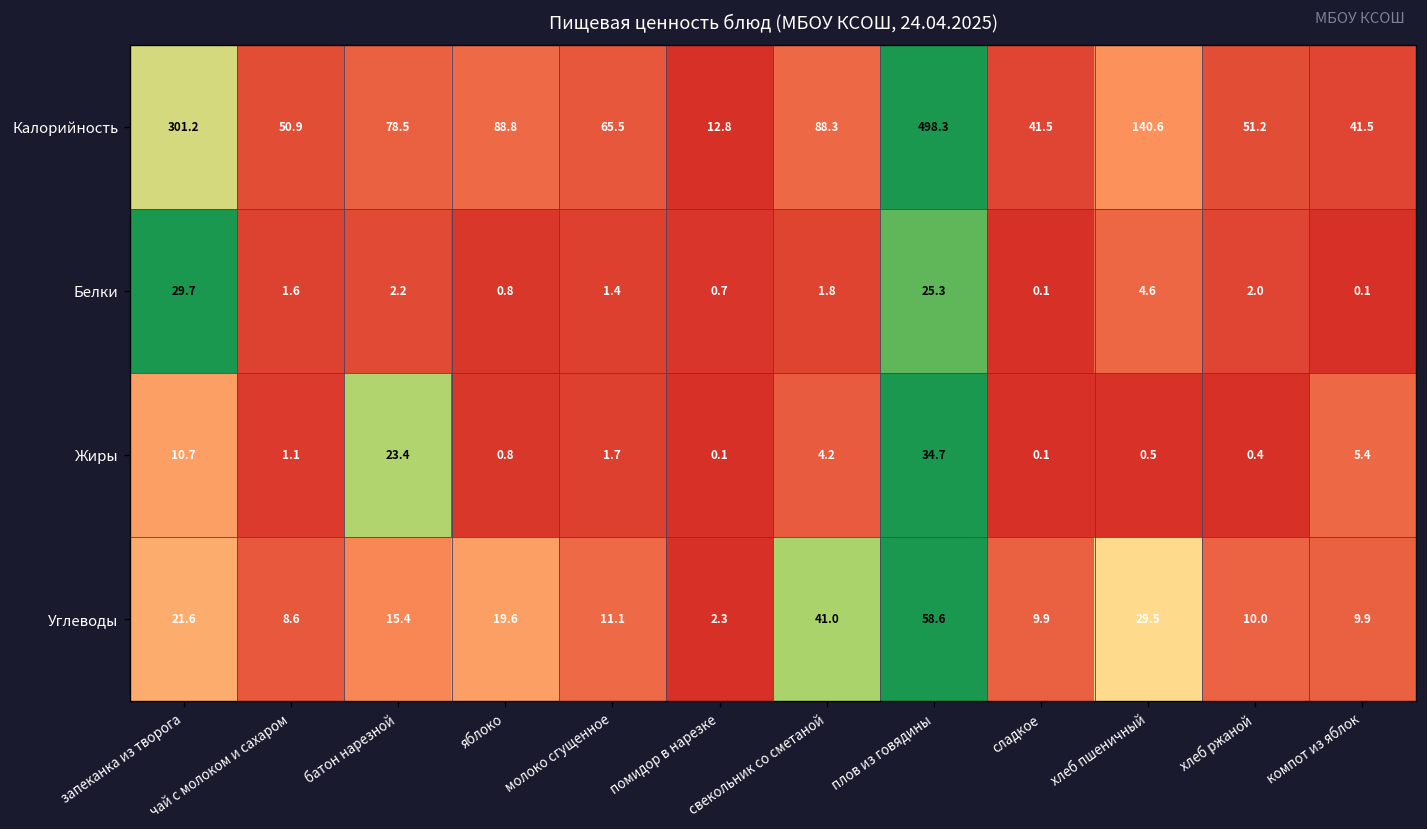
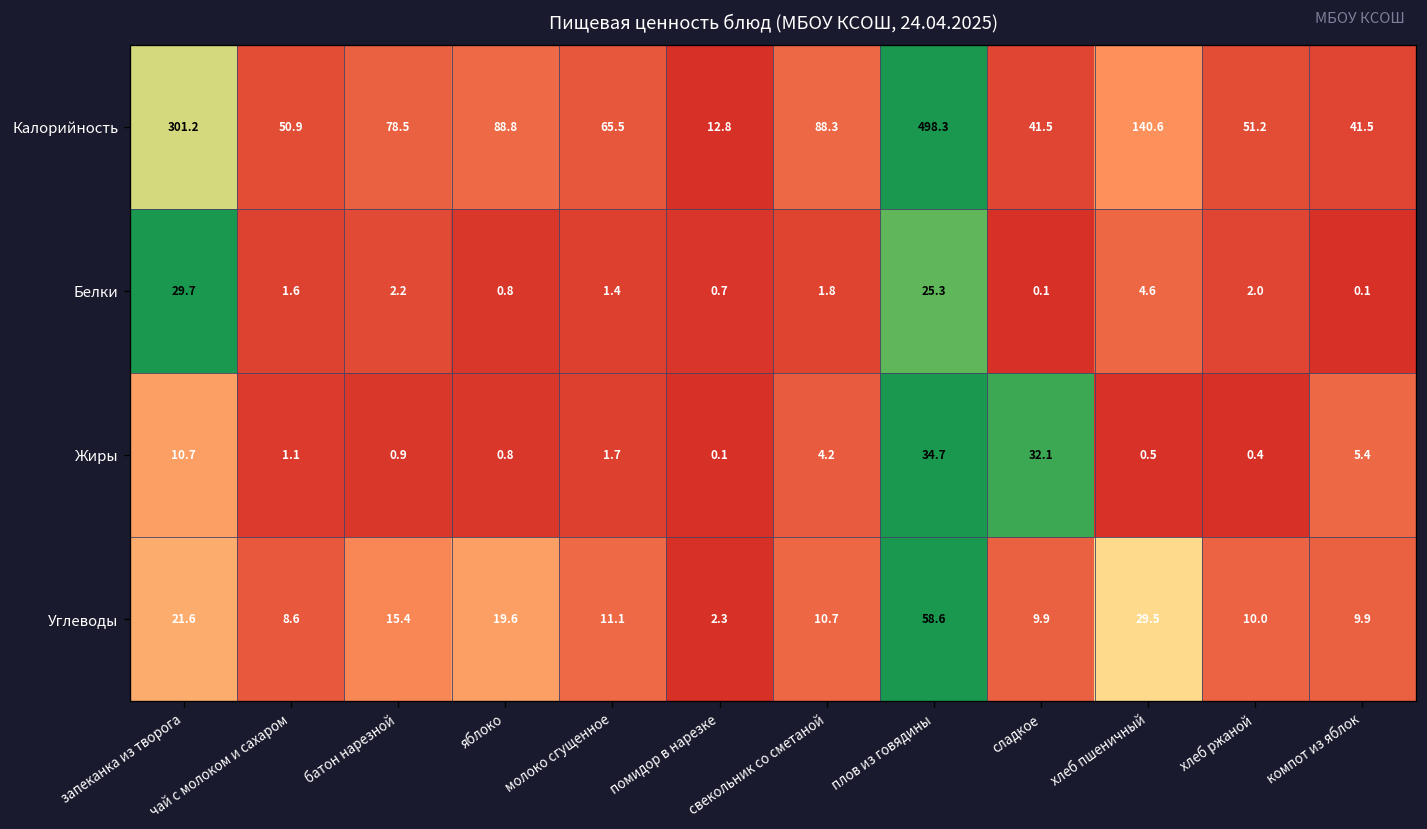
  {
    "Калорийность": {
      "запеканка из творога": 301.2,
      "чай с молоком и сахаром": 50.9,
      "батон нарезной": 78.5,
      "яблоко": 88.8,
      "молоко сгущенное": 65.5,
      "помидор в нарезке": 12.8,
      "свекольник со сметаной": 88.3,
      "плов из говядины": 498.3,
      "сладкое": 41.5,
      "хлеб пшеничный": 140.6,
      "хлеб ржаной": 51.2,
      "компот из яблок": 41.5
    },
    "Белки": {
      "запеканка из творога": 29.7,
      "чай с молоком и сахаром": 1.6,
      "батон нарезной": 2.2,
      "яблоко": 0.8,
      "молоко сгущенное": 1.4,
      "помидор в нарезке": 0.7,
      "свекольник со сметаной": 1.8,
      "плов из говядины": 25.3,
      "сладкое": 0.1,
      "хлеб пшеничный": 4.6,
      "хлеб ржаной": 2.0,
      "компот из яблок": 0.1
    },
    "Жиры": {
      "запеканка из творога": 10.7,
      "чай с молоком и сахаром": 1.1,
-     "батон нарезной": 23.4,
+     "батон нарезной": 0.9,
      "яблоко": 0.8,
      "молоко сгущенное": 1.7,
      "помидор в нарезке": 0.1,
      "свекольник со сметаной": 4.2,
      "плов из говядины": 34.7,
-     "сладкое": 0.1,
+     "сладкое": 32.1,
      "хлеб пшеничный": 0.5,
      "хлеб ржаной": 0.4,
      "компот из яблок": 5.4
    },
    "Углеводы": {
      "запеканка из творога": 21.6,
      "чай с молоком и сахаром": 8.6,
      "батон нарезной": 15.4,
      "яблоко": 19.6,
      "молоко сгущенное": 11.1,
      "помидор в нарезке": 2.3,
-     "свекольник со сметаной": 41.0,
+     "свекольник со сметаной": 10.7,
      "плов из говядины": 58.6,
      "сладкое": 9.9,
      "хлеб пшеничный": 29.5,
      "хлеб ржаной": 10.0,
      "компот из яблок": 9.9
    }
  }
